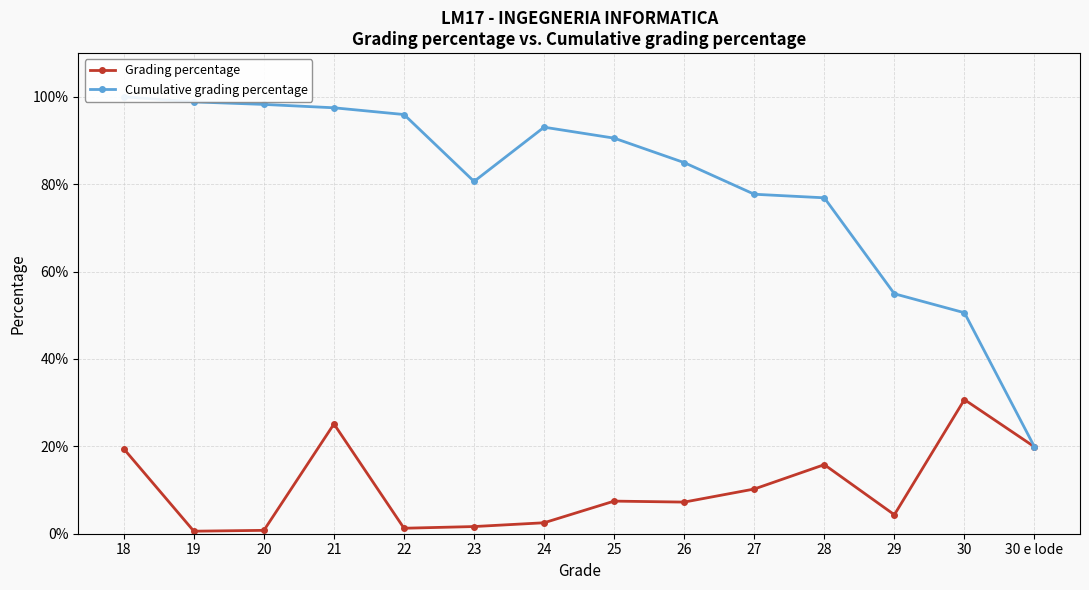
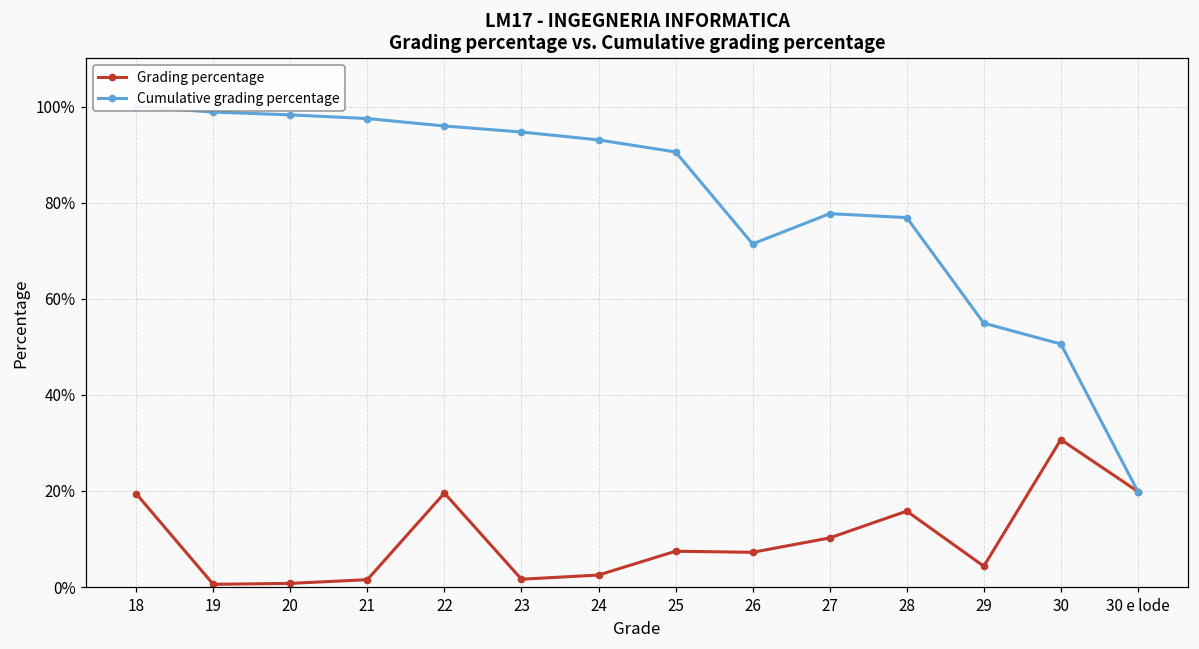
  {
    "Grading percentage": {
      "18": "19%",
      "19": "1%",
      "20": "1%",
-     "21": "25%",
-     "22": "1%",
+     "21": "2%",
+     "22": "20%",
      "23": "2%",
      "24": "3%",
      "25": "7%",
      "26": "7%",
      "27": "10%",
      "28": "16%",
      "29": "4%",
      "30": "31%"
    },
    "Cumulative grading percentage": {
      "19": "99%",
      "20": "98%",
      "21": "97%",
      "22": "96%",
-     "23": "81%",
+     "23": "95%",
      "24": "93%",
      "25": "91%",
-     "26": "85%",
+     "26": "71%",
      "27": "78%",
      "28": "77%",
      "29": "55%",
      "30": "51%"
    }
  }
